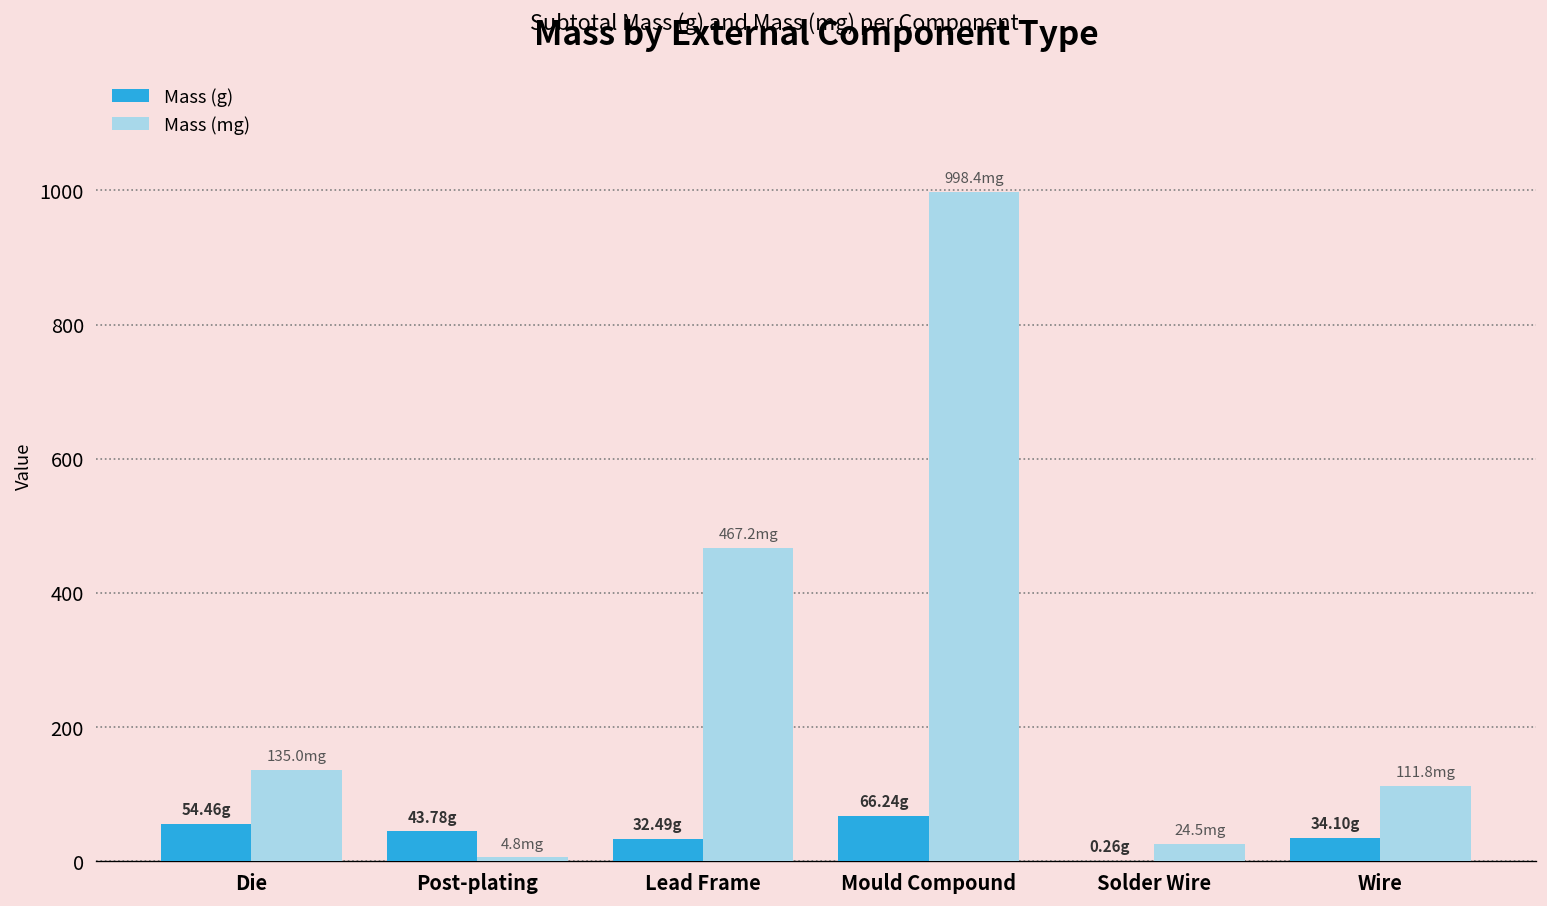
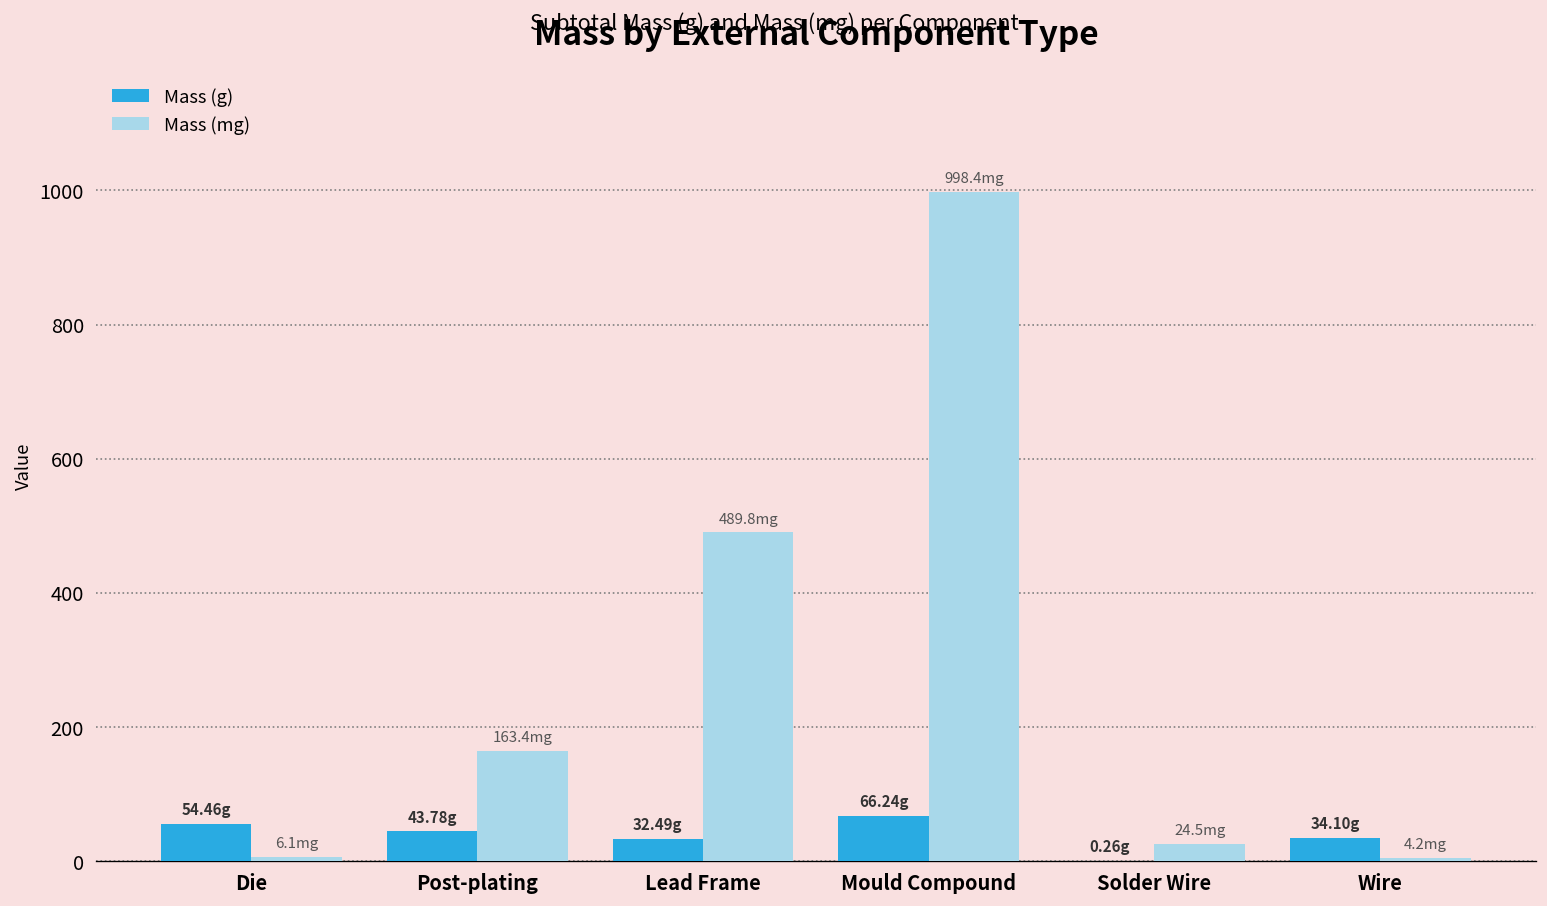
  {
    "Mass (g)": {
      "Die": "54.46g",
      "Post-plating": "43.78g",
      "Lead Frame": "32.49g",
      "Mould Compound": "66.24g",
      "Solder Wire": "0.26g",
      "Wire": "34.10g"
    },
    "Mass (mg)": {
-     "Die": "135.0",
-     "Post-plating": "4.8",
-     "Lead Frame": "467.2",
+     "Die": "6.1",
+     "Post-plating": "163.4",
+     "Lead Frame": "489.8",
      "Mould Compound": "998.4",
      "Solder Wire": "24.5",
-     "Wire": "111.8"
+     "Wire": "4.2"
    }
  }
